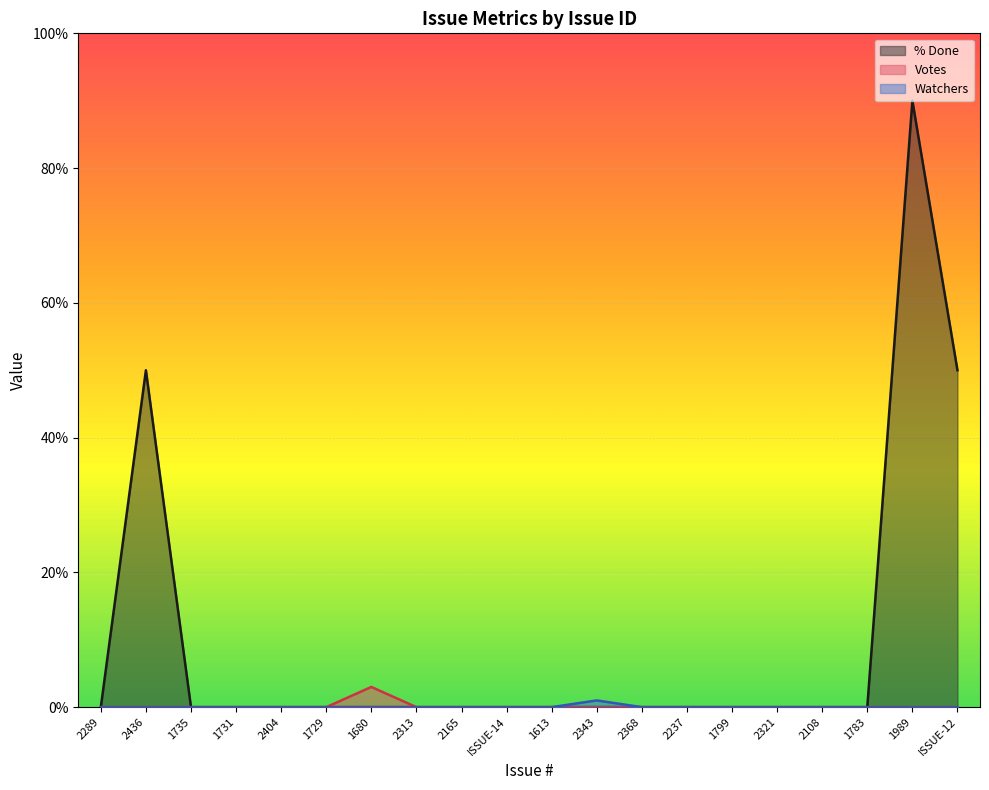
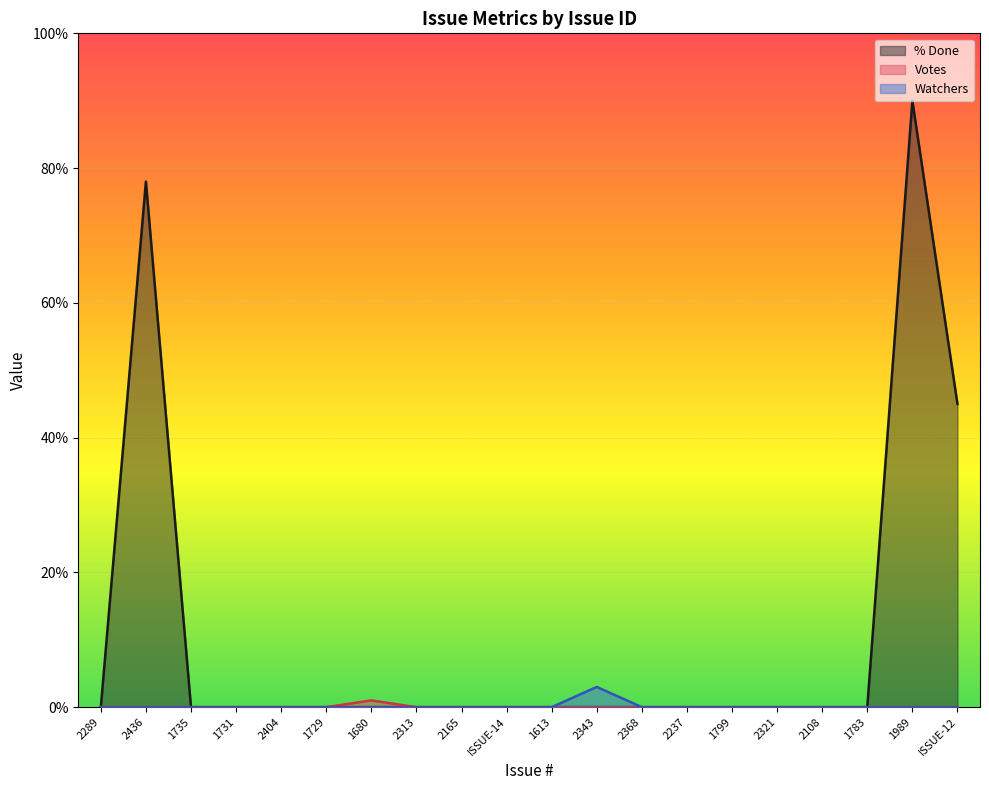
  {
    "% Done": {
-     "2436": "50%",
-     "ISSUE-12": "50%"
+     "2436": "78%",
+     "ISSUE-12": "45%"
    },
    "Votes": {
-     "1680": "3%"
+     "1680": "1%"
    },
    "Watchers": {
-     "2343": "1%"
+     "2343": "3%"
    }
  }
